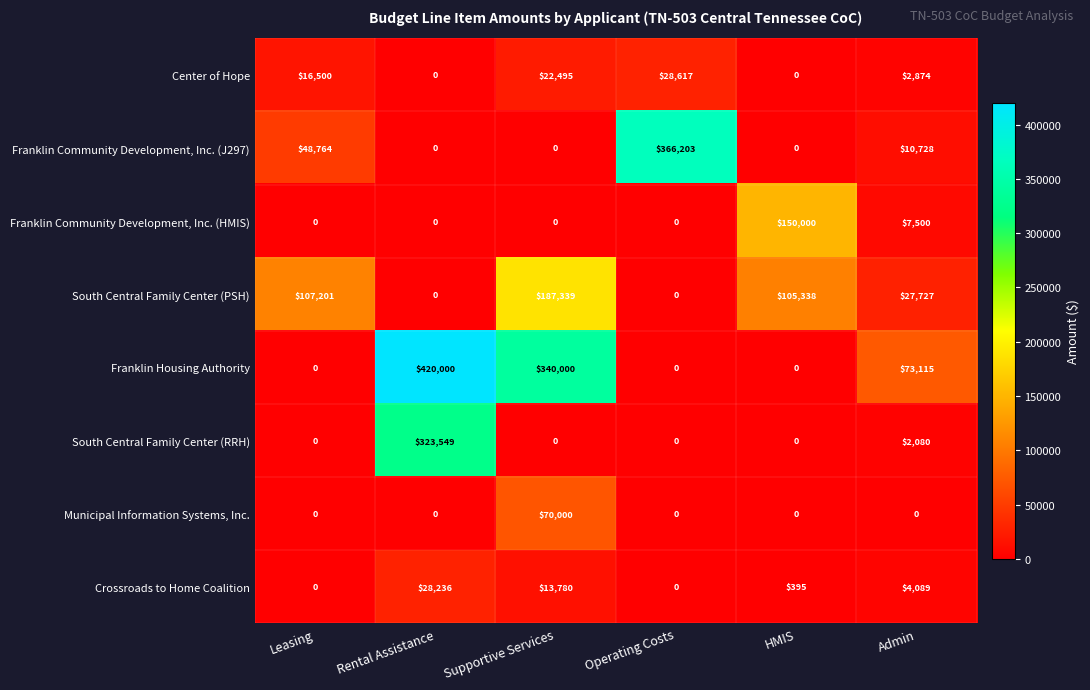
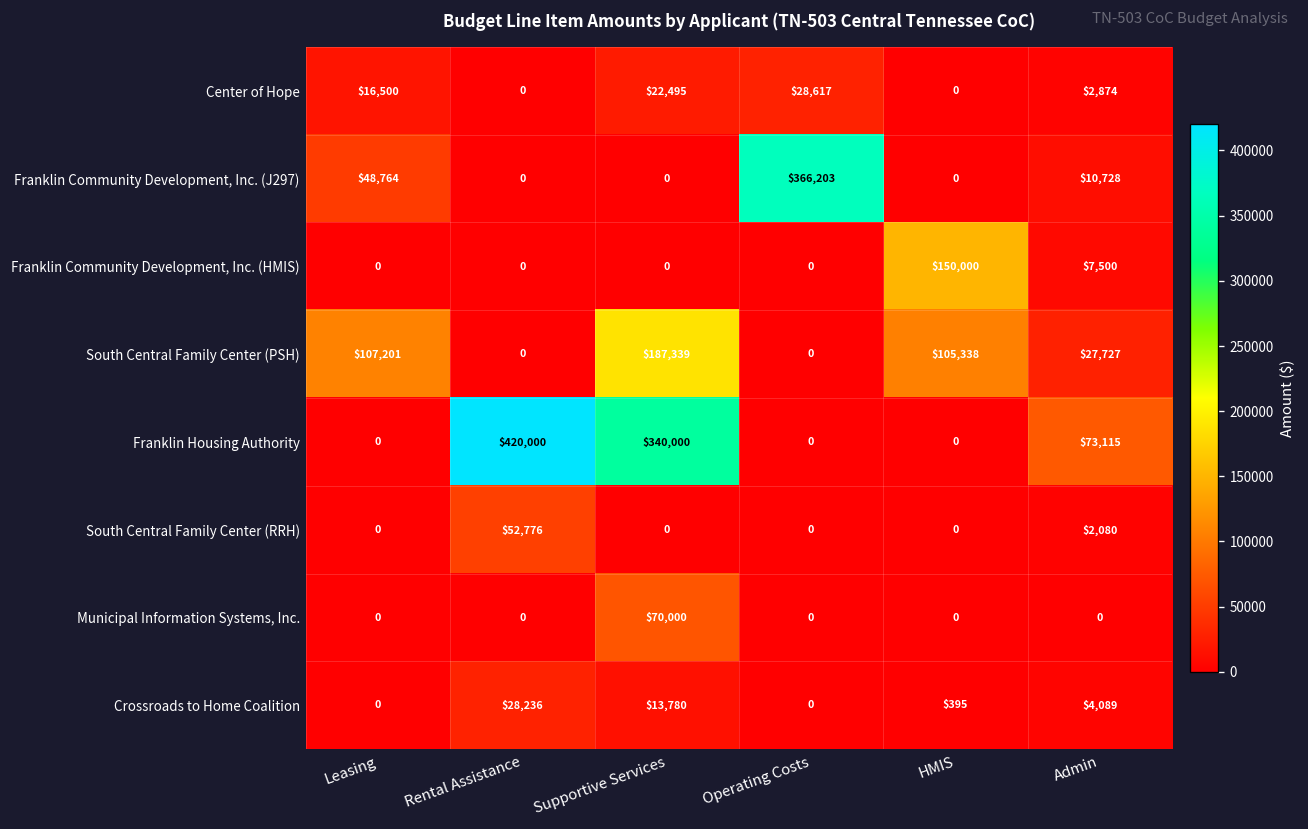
  {
    "Center of Hope": {
      "Leasing": "$16,500",
      "Rental Assistance": "0",
      "Supportive Services": "$22,495",
      "Operating Costs": "$28,617",
      "HMIS": "0",
      "Admin": "$2,874"
    },
    "Franklin Community Development, Inc. (J297)": {
      "Leasing": "$48,764",
      "Rental Assistance": "0",
      "Supportive Services": "0",
      "Operating Costs": "$366,203",
      "HMIS": "0",
      "Admin": "$10,728"
    },
    "Franklin Community Development, Inc. (HMIS)": {
      "Leasing": "0",
      "Rental Assistance": "0",
      "Supportive Services": "0",
      "Operating Costs": "0",
      "HMIS": "$150,000",
      "Admin": "$7,500"
    },
    "South Central Family Center (PSH)": {
      "Leasing": "$107,201",
      "Rental Assistance": "0",
      "Supportive Services": "$187,339",
      "Operating Costs": "0",
      "HMIS": "$105,338",
      "Admin": "$27,727"
    },
    "Franklin Housing Authority": {
      "Leasing": "0",
      "Rental Assistance": "$420,000",
      "Supportive Services": "$340,000",
      "Operating Costs": "0",
      "HMIS": "0",
      "Admin": "$73,115"
    },
    "South Central Family Center (RRH)": {
      "Leasing": "0",
-     "Rental Assistance": "$323,549",
+     "Rental Assistance": "$52,776",
      "Supportive Services": "0",
      "Operating Costs": "0",
      "HMIS": "0",
      "Admin": "$2,080"
    },
    "Municipal Information Systems, Inc.": {
      "Leasing": "0",
      "Rental Assistance": "0",
      "Supportive Services": "$70,000",
      "Operating Costs": "0",
      "HMIS": "0",
      "Admin": "0"
    },
    "Crossroads to Home Coalition": {
      "Leasing": "0",
      "Rental Assistance": "$28,236",
      "Supportive Services": "$13,780",
      "Operating Costs": "0",
      "HMIS": "$395",
      "Admin": "$4,089"
    }
  }
